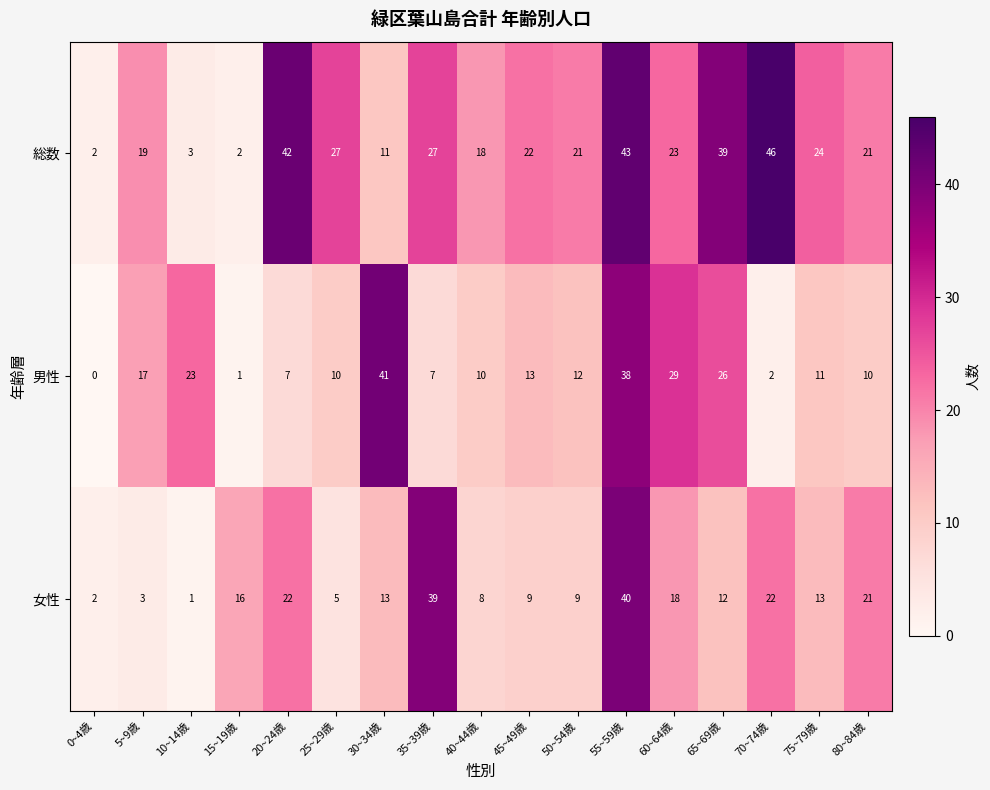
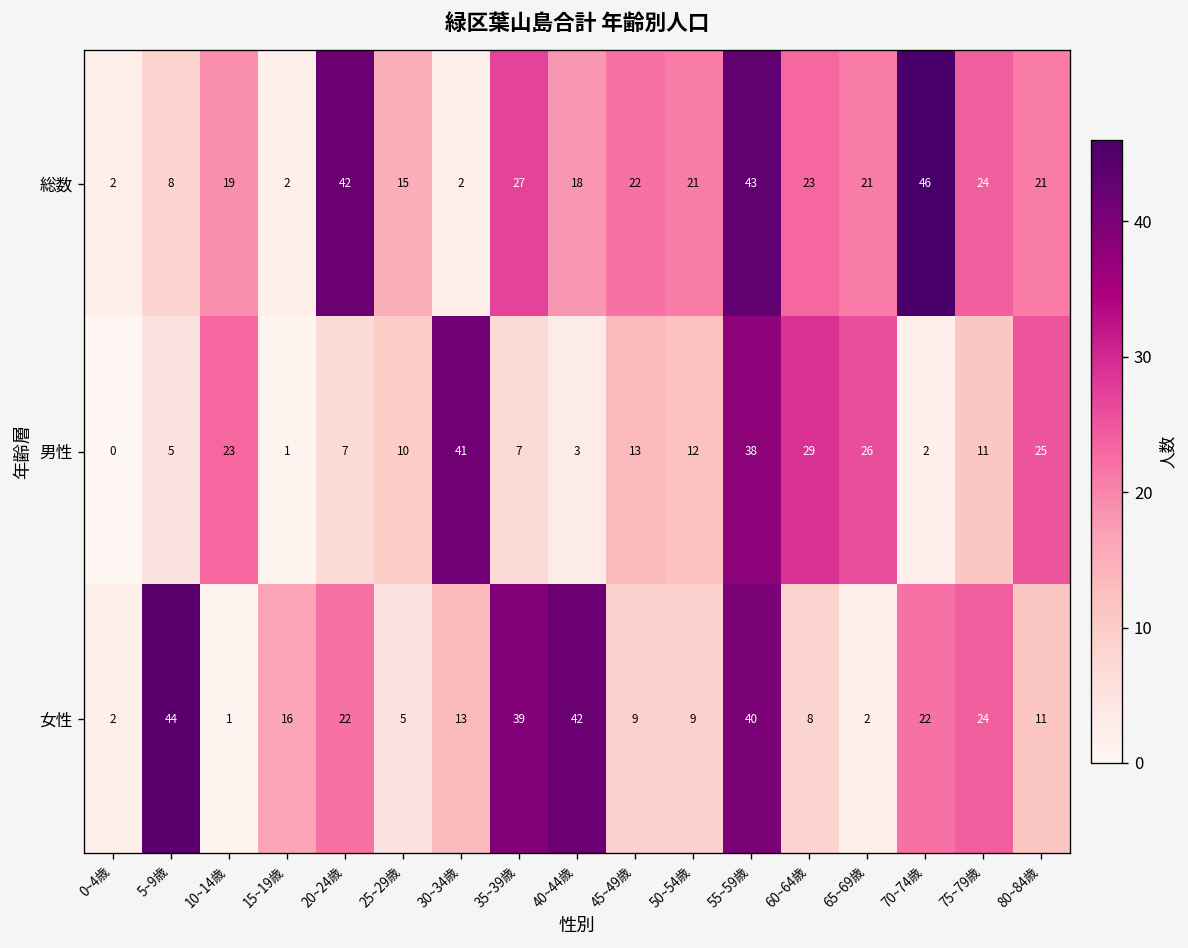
  {
    "総数": {
      "0~4歳": 2,
-     "5~9歳": 19,
-     "10~14歳": 3,
+     "5~9歳": 8,
+     "10~14歳": 19,
      "15~19歳": 2,
      "20~24歳": 42,
-     "25~29歳": 27,
-     "30~34歳": 11,
+     "25~29歳": 15,
+     "30~34歳": 2,
      "35~39歳": 27,
      "40~44歳": 18,
      "45~49歳": 22,
      "50~54歳": 21,
      "55~59歳": 43,
      "60~64歳": 23,
-     "65~69歳": 39,
+     "65~69歳": 21,
      "70~74歳": 46,
      "75~79歳": 24,
      "80~84歳": 21
    },
    "男性": {
      "0~4歳": 0,
-     "5~9歳": 17,
+     "5~9歳": 5,
      "10~14歳": 23,
      "15~19歳": 1,
      "20~24歳": 7,
      "25~29歳": 10,
      "30~34歳": 41,
      "35~39歳": 7,
-     "40~44歳": 10,
+     "40~44歳": 3,
      "45~49歳": 13,
      "50~54歳": 12,
      "55~59歳": 38,
      "60~64歳": 29,
      "65~69歳": 26,
      "70~74歳": 2,
      "75~79歳": 11,
-     "80~84歳": 10
+     "80~84歳": 25
    },
    "女性": {
      "0~4歳": 2,
-     "5~9歳": 3,
+     "5~9歳": 44,
      "10~14歳": 1,
      "15~19歳": 16,
      "20~24歳": 22,
      "25~29歳": 5,
      "30~34歳": 13,
      "35~39歳": 39,
-     "40~44歳": 8,
+     "40~44歳": 42,
      "45~49歳": 9,
      "50~54歳": 9,
      "55~59歳": 40,
-     "60~64歳": 18,
-     "65~69歳": 12,
+     "60~64歳": 8,
+     "65~69歳": 2,
      "70~74歳": 22,
-     "75~79歳": 13,
-     "80~84歳": 21
+     "75~79歳": 24,
+     "80~84歳": 11
    }
  }
